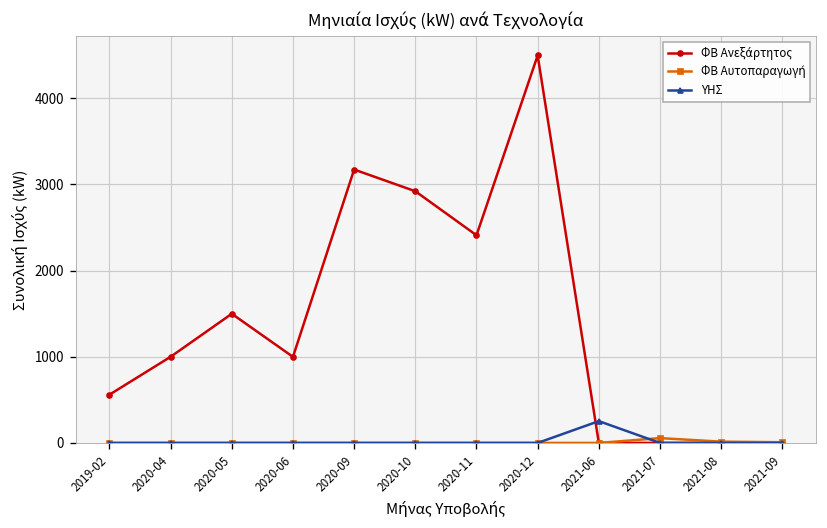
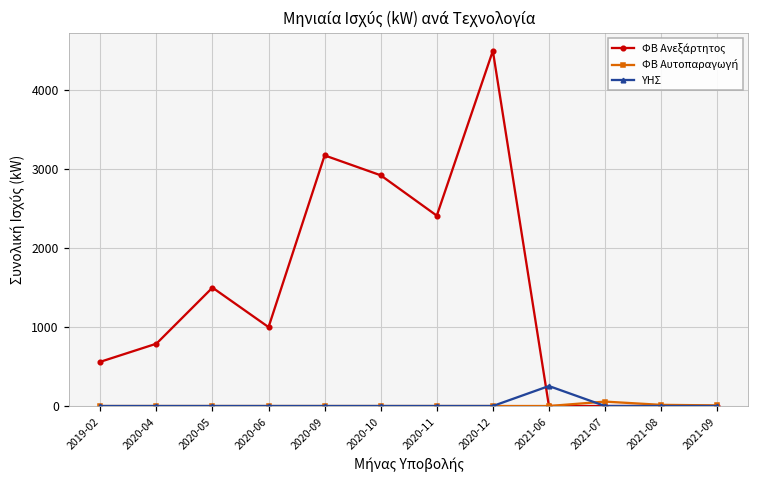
  {
    "ΦΒ Ανεξάρτητος": {
      "2019-02": 600,
-     "2020-04": 1000,
+     "2020-04": 800,
      "2020-05": 1500,
      "2020-06": 1000,
      "2020-09": 3200,
      "2020-10": 2900,
      "2020-11": 2400,
      "2020-12": 4500
    },
    "ΦΒ Αυτοπαραγωγή": {
      "2021-07": 100
    },
    "ΥΗΣ": {
      "2021-06": 300
    }
  }
